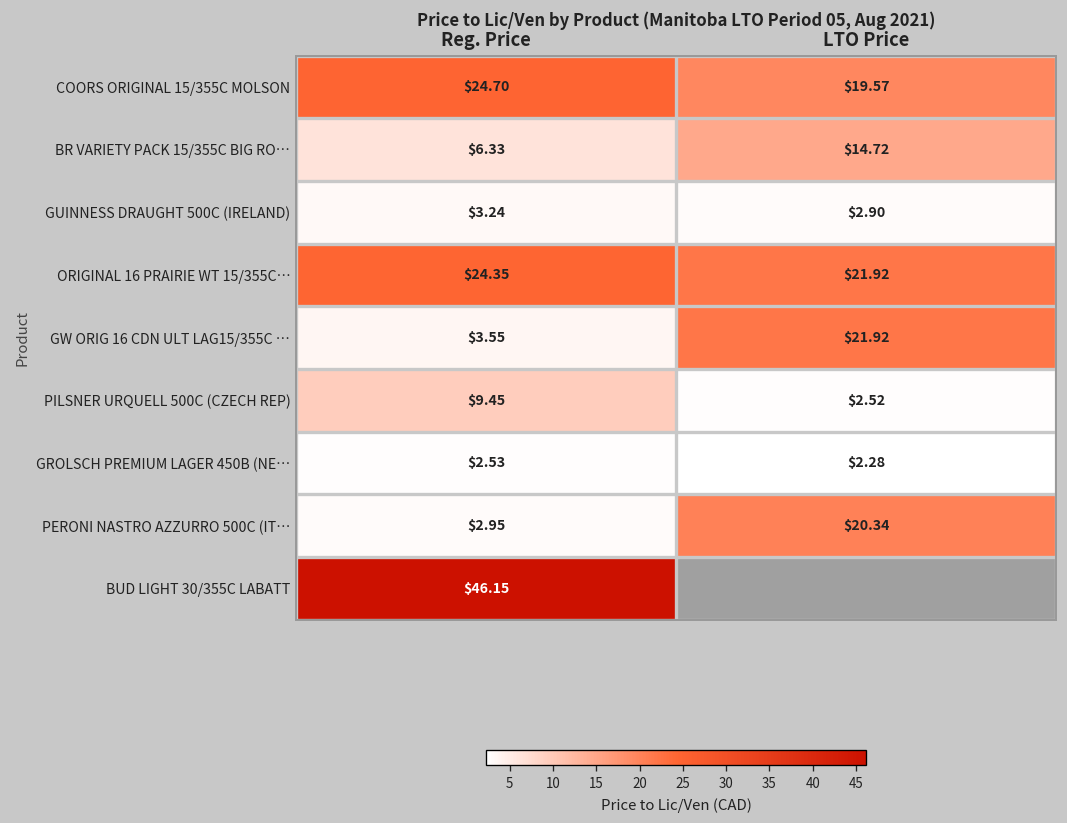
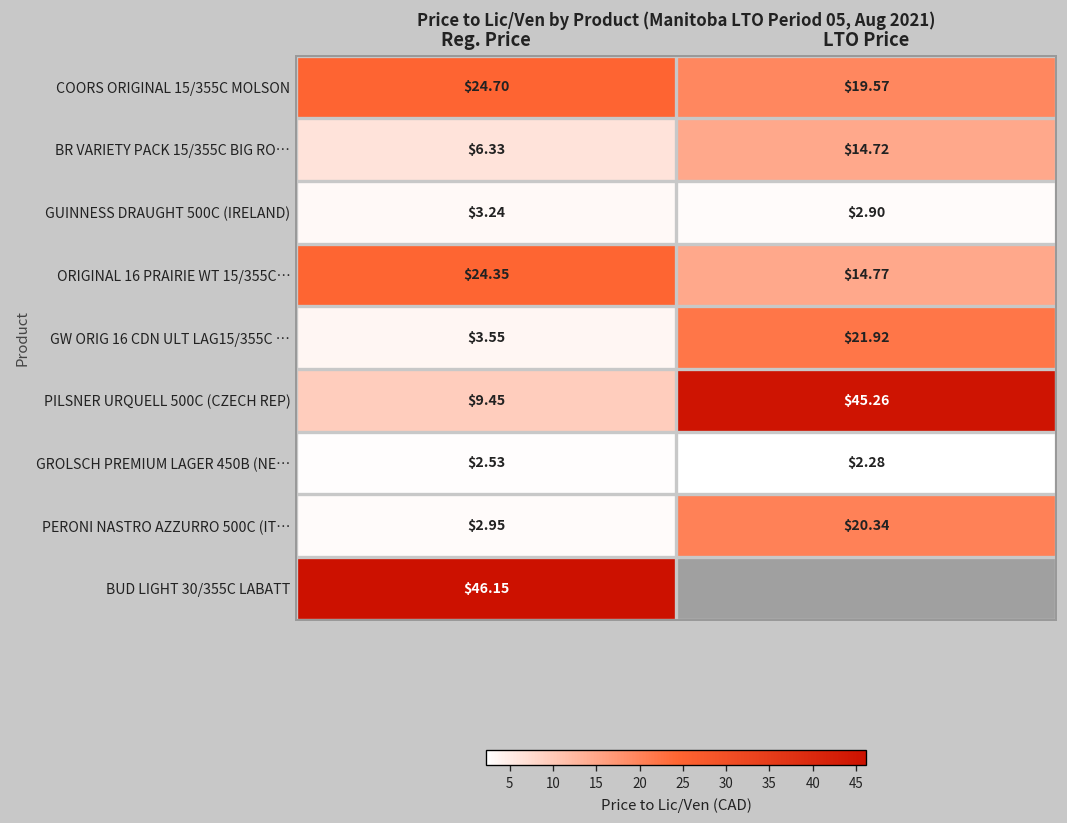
  {
    "COORS ORIGINAL 15/355C MOLSON": {
      "Reg. Price": "$24.70",
      "LTO Price": "$19.57"
    },
    "BR VARIETY PACK 15/355C BIG RO…": {
      "Reg. Price": "$6.33",
      "LTO Price": "$14.72"
    },
    "GUINNESS DRAUGHT 500C (IRELAND)": {
      "Reg. Price": "$3.24",
      "LTO Price": "$2.90"
    },
    "ORIGINAL 16 PRAIRIE WT 15/355C…": {
      "Reg. Price": "$24.35",
-     "LTO Price": "$21.92"
+     "LTO Price": "$14.77"
    },
    "GW ORIG 16 CDN ULT LAG15/355C …": {
      "Reg. Price": "$3.55",
      "LTO Price": "$21.92"
    },
    "PILSNER URQUELL 500C (CZECH REP)": {
      "Reg. Price": "$9.45",
-     "LTO Price": "$2.52"
+     "LTO Price": "$45.26"
    },
    "GROLSCH PREMIUM LAGER 450B (NE…": {
      "Reg. Price": "$2.53",
      "LTO Price": "$2.28"
    },
    "PERONI NASTRO AZZURRO 500C (IT…": {
      "Reg. Price": "$2.95",
      "LTO Price": "$20.34"
    },
    "BUD LIGHT 30/355C LABATT": {
      "Reg. Price": "$46.15"
    }
  }
